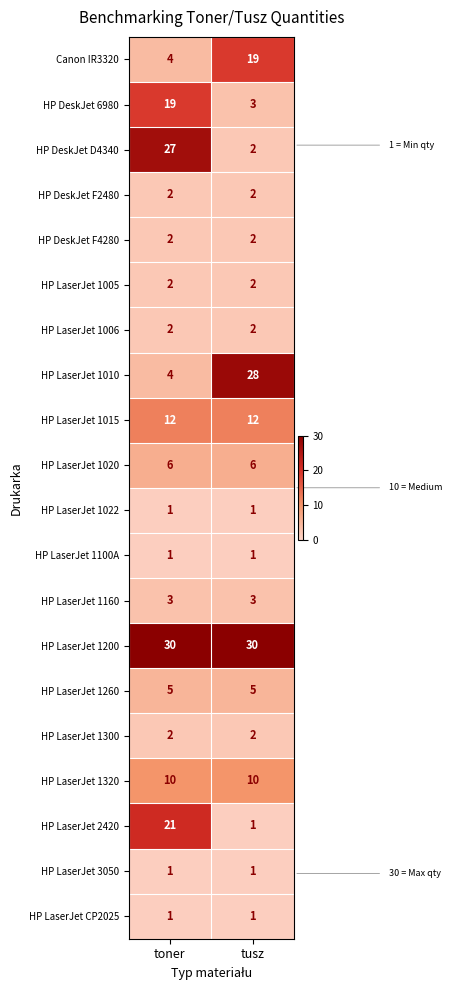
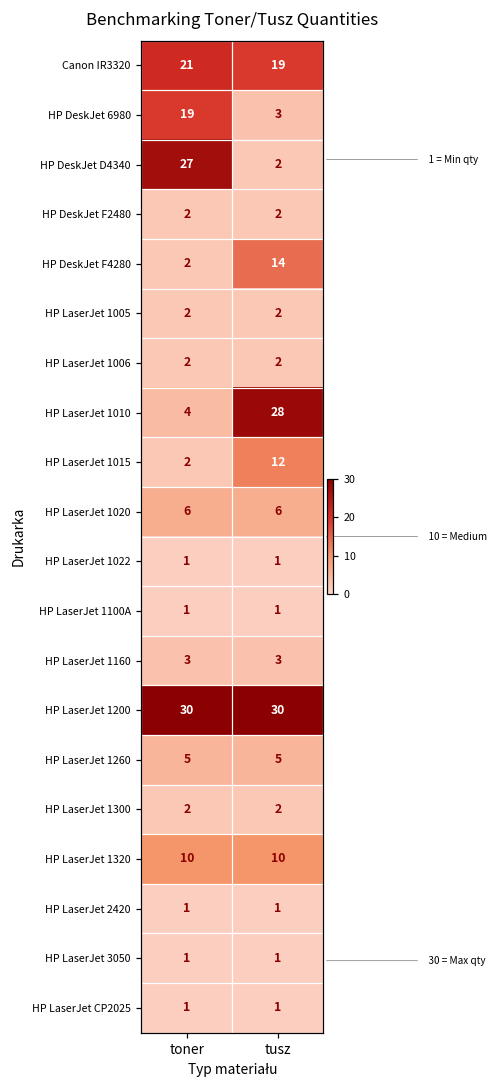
  {
    "Canon IR3320": {
-     "toner": 4,
+     "toner": 21,
      "tusz": 19
    },
    "HP DeskJet 6980": {
      "toner": 19,
      "tusz": 3
    },
    "HP DeskJet D4340": {
      "toner": 27,
      "tusz": 2
    },
    "HP DeskJet F2480": {
      "toner": 2,
      "tusz": 2
    },
    "HP DeskJet F4280": {
      "toner": 2,
-     "tusz": 2
+     "tusz": 14
    },
    "HP LaserJet 1005": {
      "toner": 2,
      "tusz": 2
    },
    "HP LaserJet 1006": {
      "toner": 2,
      "tusz": 2
    },
    "HP LaserJet 1010": {
      "toner": 4,
      "tusz": 28
    },
    "HP LaserJet 1015": {
-     "toner": 12,
+     "toner": 2,
      "tusz": 12
    },
    "HP LaserJet 1020": {
      "toner": 6,
      "tusz": 6
    },
    "HP LaserJet 1022": {
      "toner": 1,
      "tusz": 1
    },
    "HP LaserJet 1100A": {
      "toner": 1,
      "tusz": 1
    },
    "HP LaserJet 1160": {
      "toner": 3,
      "tusz": 3
    },
    "HP LaserJet 1200": {
      "toner": 30,
      "tusz": 30
    },
    "HP LaserJet 1260": {
      "toner": 5,
      "tusz": 5
    },
    "HP LaserJet 1300": {
      "toner": 2,
      "tusz": 2
    },
    "HP LaserJet 1320": {
      "toner": 10,
      "tusz": 10
    },
    "HP LaserJet 2420": {
-     "toner": 21,
+     "toner": 1,
      "tusz": 1
    },
    "HP LaserJet 3050": {
      "toner": 1,
      "tusz": 1
    },
    "HP LaserJet CP2025": {
      "toner": 1,
      "tusz": 1
    }
  }
